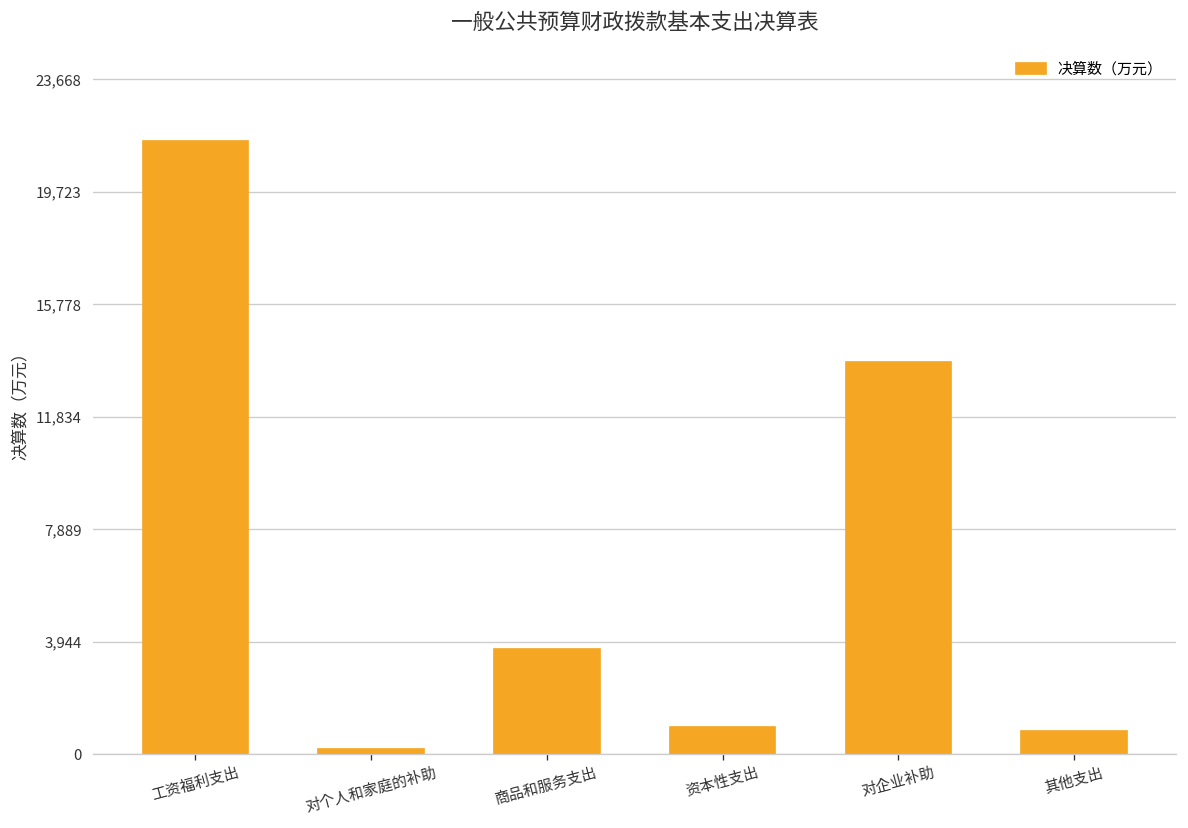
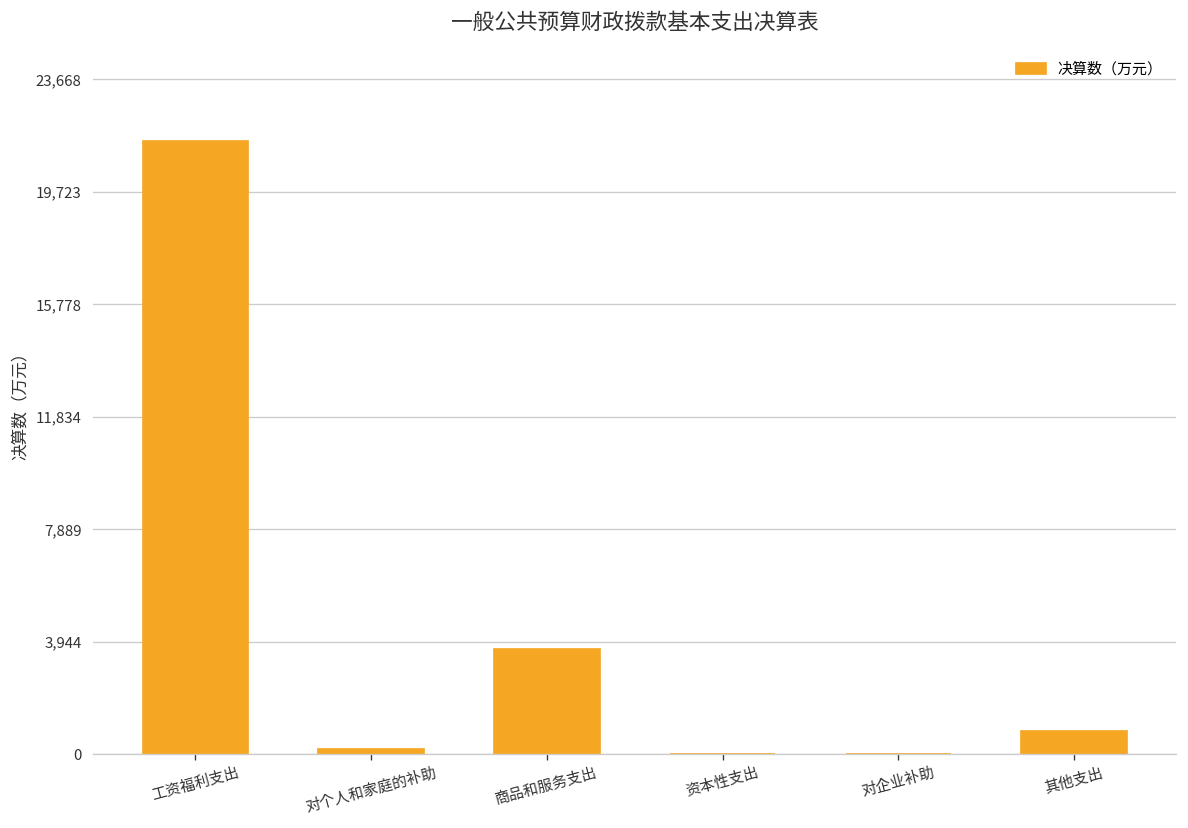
  {
    "工资福利支出": "21,500",
    "对个人和家庭的补助": "200",
    "商品和服务支出": "3,700",
-   "资本性支出": "900",
-   "对企业补助": "13,800",
+   "资本性支出": "0",
+   "对企业补助": "0",
    "其他支出": "800"
  }
